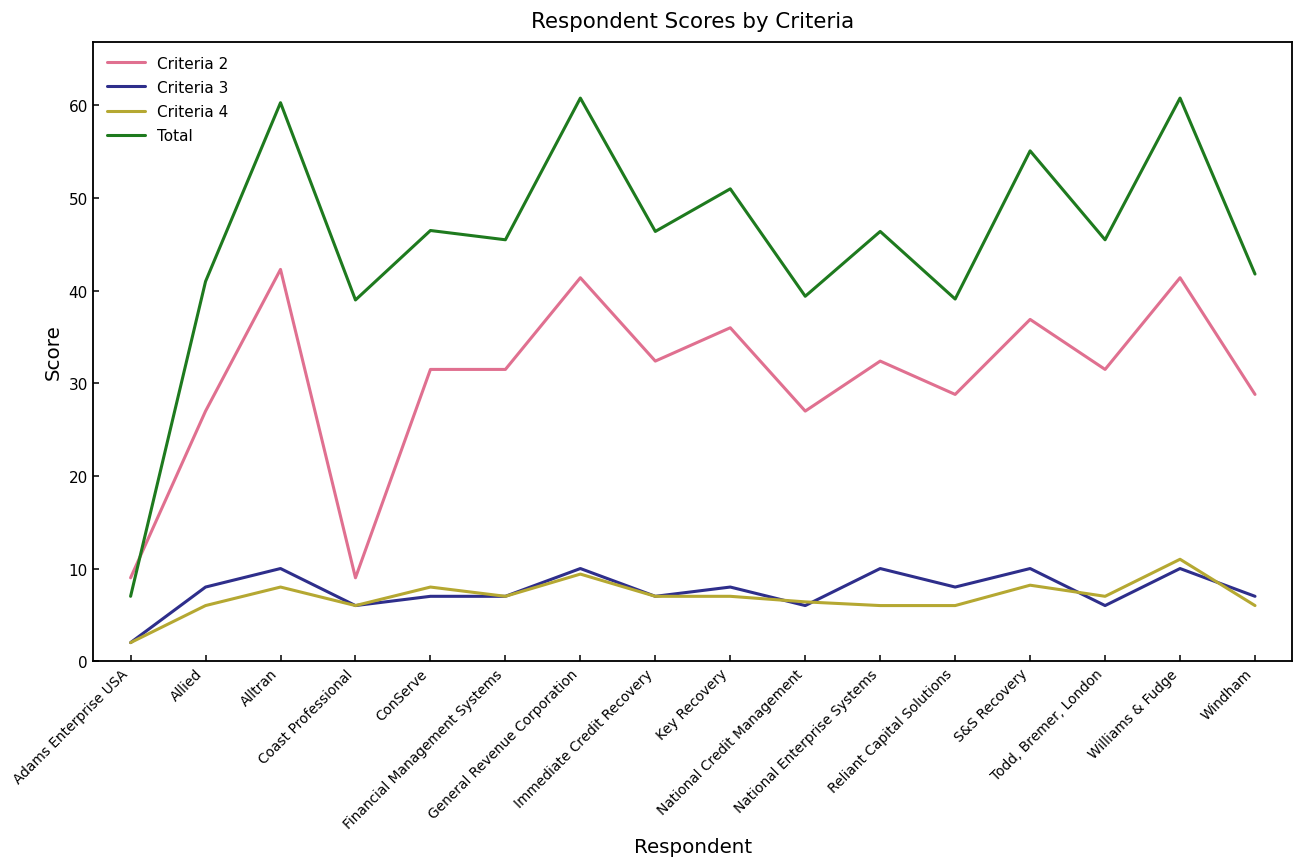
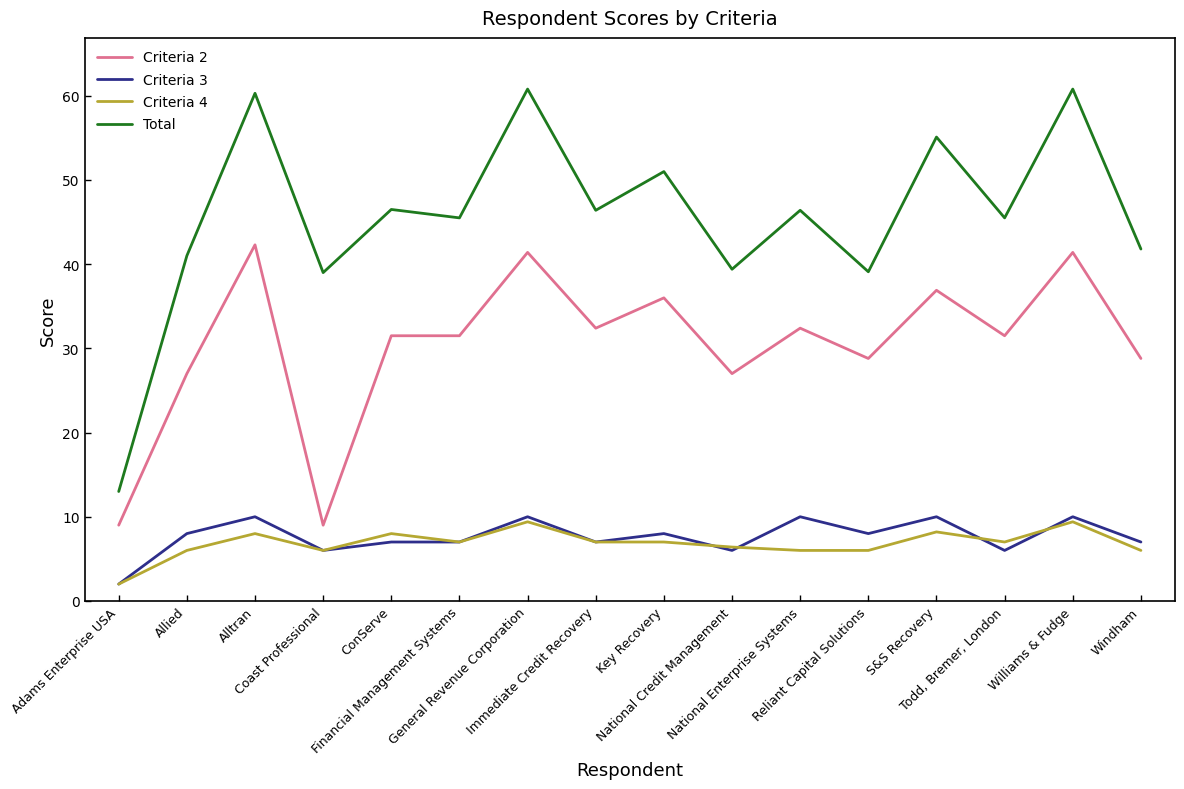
  {
    "Criteria 2": {
      "Adams Enterprise USA": 9,
      "Allied": 27,
      "Alltran": 42,
      "Coast Professional": 9,
      "ConServe": 32,
      "Financial Management Systems": 32,
      "General Revenue Corporation": 41,
      "Immediate Credit Recovery": 32,
      "Key Recovery": 36,
      "National Credit Management": 27,
      "National Enterprise Systems": 32,
      "Reliant Capital Solutions": 29,
      "S&S Recovery": 37,
      "Todd, Bremer, London": 32,
      "Williams & Fudge": 41,
      "Windham": 29
    },
    "Criteria 3": {
      "Allied": 8,
      "Alltran": 10,
      "ConServe": 7,
      "General Revenue Corporation": 10,
      "Key Recovery": 8,
      "National Credit Management": 6,
      "National Enterprise Systems": 10,
      "Reliant Capital Solutions": 8,
      "S&S Recovery": 10,
      "Todd, Bremer, London": 6,
      "Williams & Fudge": 10,
      "Windham": 7
    },
    "Criteria 4": {
      "Allied": 6,
      "Alltran": 8,
      "ConServe": 8,
      "General Revenue Corporation": 9,
      "Key Recovery": 7,
      "National Credit Management": 6,
      "National Enterprise Systems": 6,
      "Reliant Capital Solutions": 6,
      "S&S Recovery": 8,
      "Todd, Bremer, London": 7,
-     "Williams & Fudge": 11,
+     "Williams & Fudge": 9,
      "Windham": 6
    },
    "Total": {
-     "Adams Enterprise USA": 7,
+     "Adams Enterprise USA": 13,
      "Allied": 41,
      "Alltran": 60,
      "Coast Professional": 39,
      "ConServe": 47,
      "Financial Management Systems": 46,
      "General Revenue Corporation": 61,
      "Immediate Credit Recovery": 46,
      "Key Recovery": 51,
      "National Credit Management": 39,
      "National Enterprise Systems": 46,
      "Reliant Capital Solutions": 39,
      "S&S Recovery": 55,
      "Todd, Bremer, London": 46,
      "Williams & Fudge": 61,
      "Windham": 42
    }
  }
